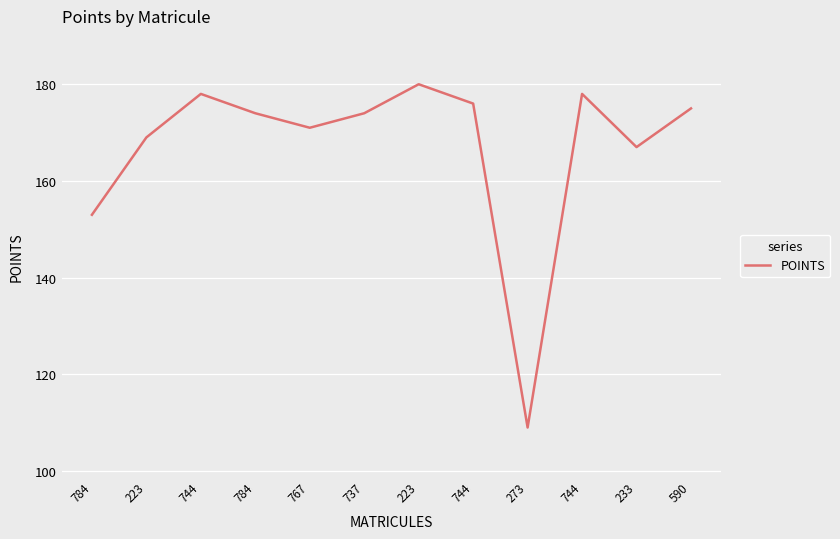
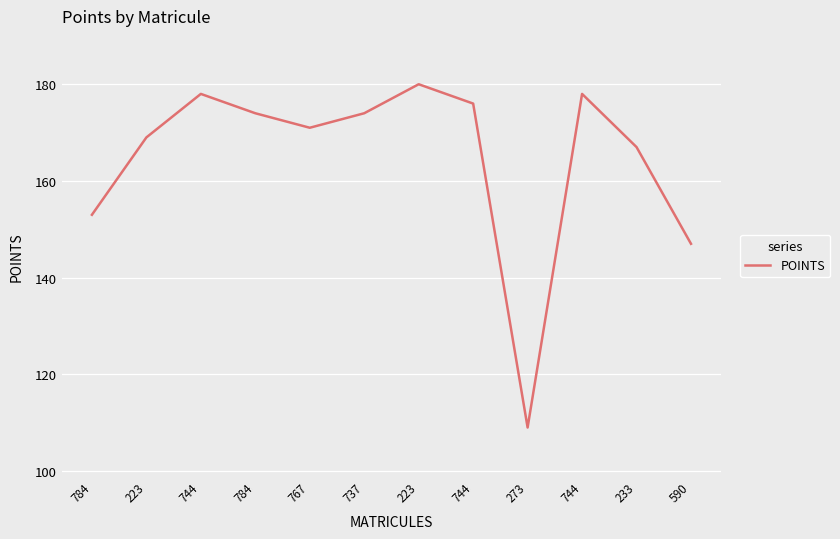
  {
    "767": 171,
    "737": 174,
    "273": 109,
    "233": 167,
-   "590": 175
+   "590": 147
  }
